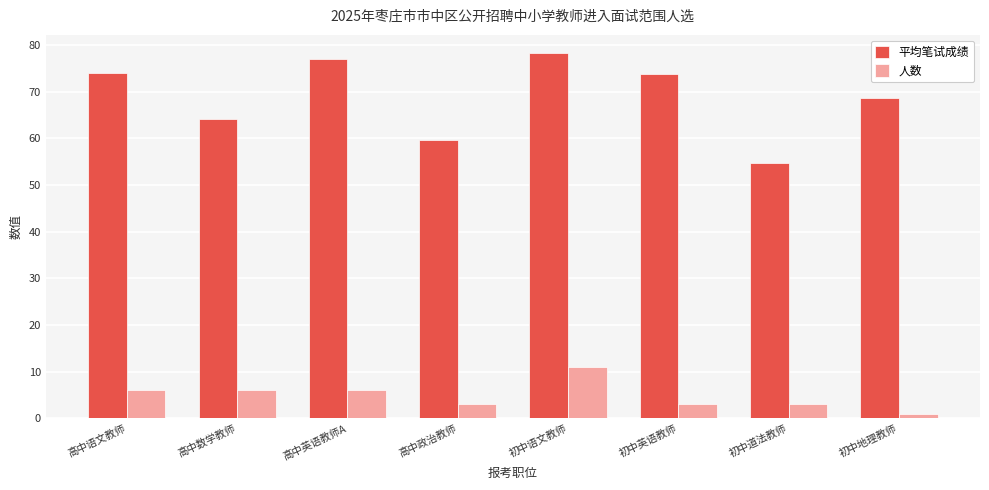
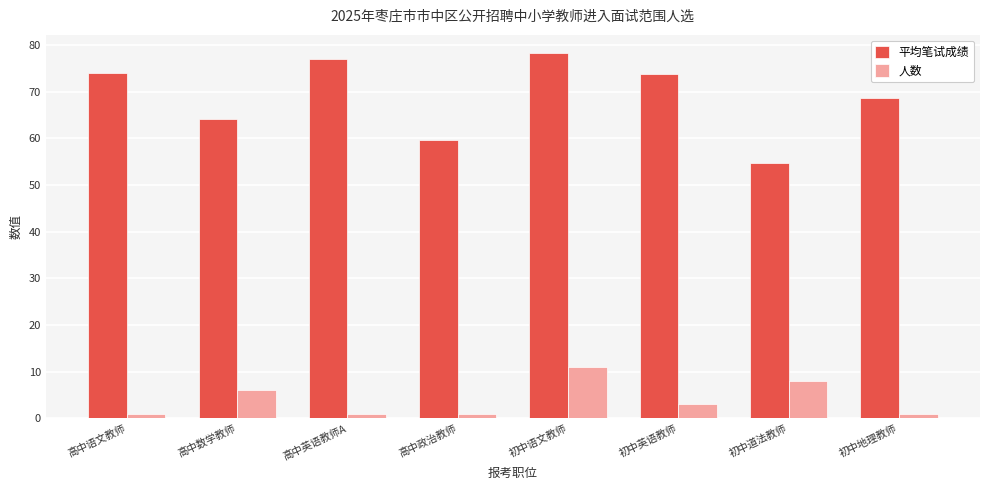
  {
    "平均笔试成绩": {
      "高中语文教师": 74,
      "高中数学教师": 64,
      "高中英语教师A": 77,
      "高中政治教师": 60,
      "初中语文教师": 78,
      "初中英语教师": 74,
      "初中道法教师": 55,
      "初中地理教师": 69
    },
    "人数": {
-     "高中语文教师": 6,
+     "高中语文教师": 1,
      "高中数学教师": 6,
-     "高中英语教师A": 6,
-     "高中政治教师": 3,
+     "高中英语教师A": 1,
+     "高中政治教师": 1,
      "初中语文教师": 11,
      "初中英语教师": 3,
-     "初中道法教师": 3,
+     "初中道法教师": 8,
      "初中地理教师": 1
    }
  }
